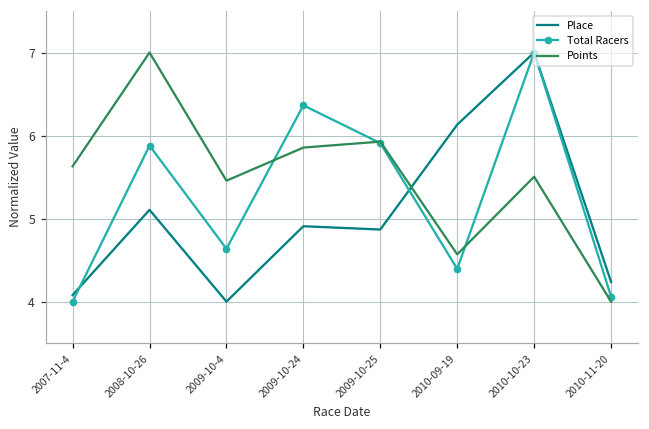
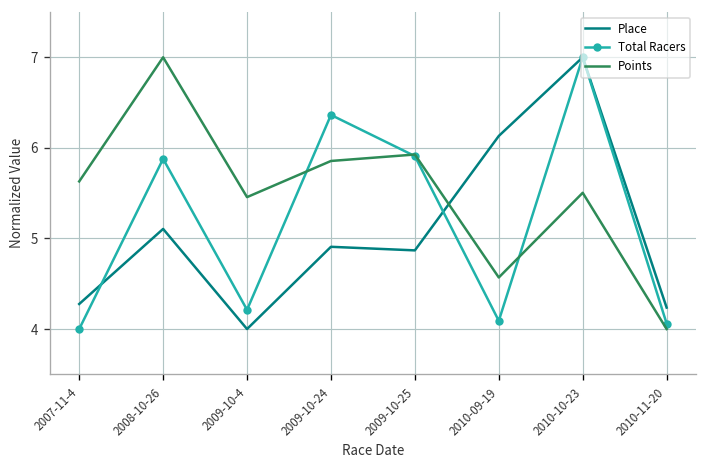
  {
    "Place": {
-     "2007-11-4": 4.1,
+     "2007-11-4": 4.3,
      "2008-10-26": 5.1,
      "2009-10-4": 4.0,
      "2009-10-24": 4.9,
      "2009-10-25": 4.9,
      "2010-09-19": 6.1,
      "2010-11-20": 4.2
    },
    "Total Racers": {
      "2007-11-4": 4.0,
      "2008-10-26": 5.9,
-     "2009-10-4": 4.6,
+     "2009-10-4": 4.2,
      "2009-10-24": 6.4,
-     "2010-09-19": 4.4,
+     "2010-09-19": 4.1,
      "2010-11-20": 4.1
    },
    "Points": {
      "2007-11-4": 5.6,
      "2008-10-26": 7.0,
      "2009-10-4": 5.5,
      "2009-10-24": 5.9,
      "2010-09-19": 4.6,
      "2010-10-23": 5.5,
      "2010-11-20": 4.0
    }
  }
